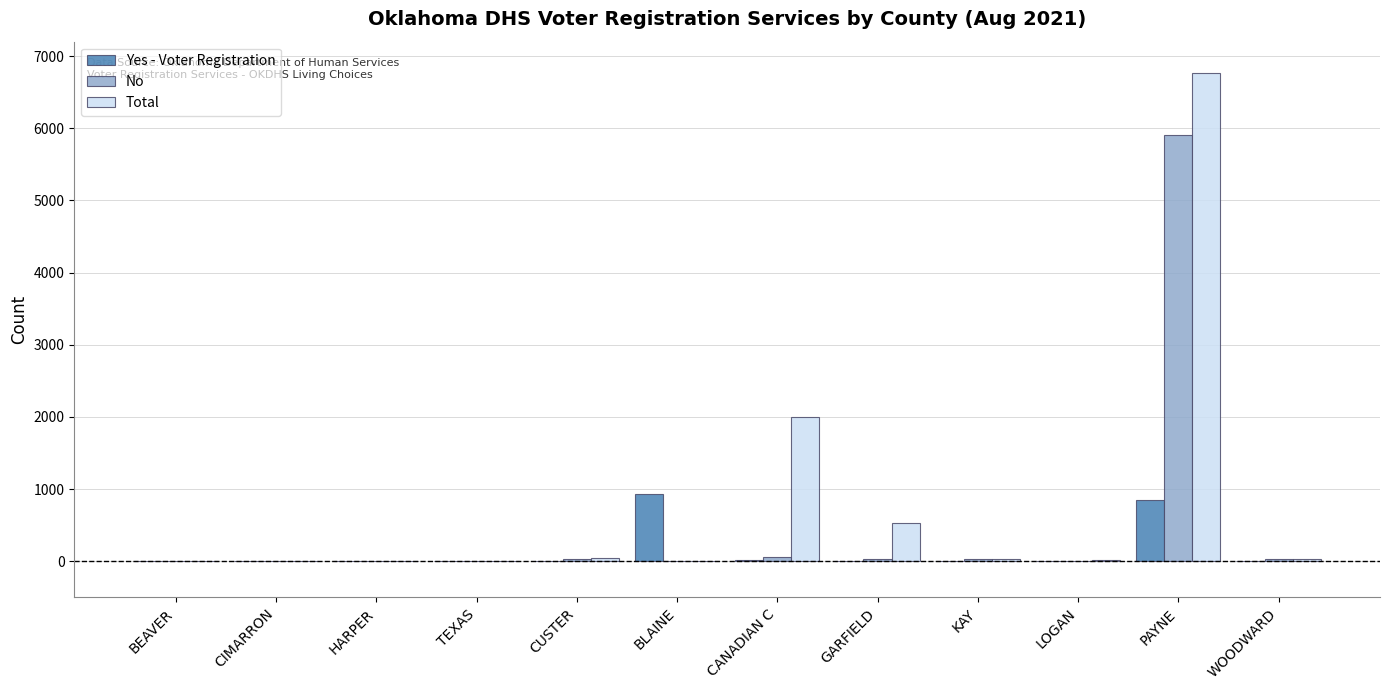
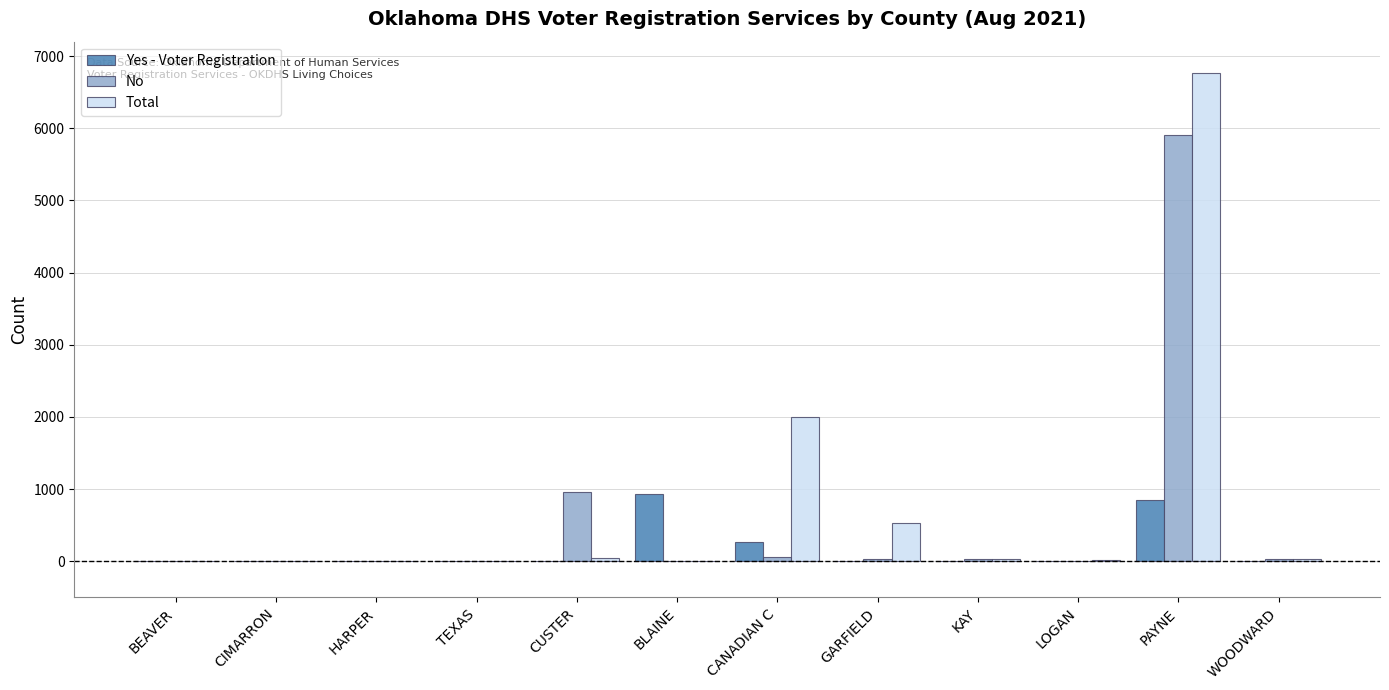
  {
    "Yes - Voter Registration": {
      "BEAVER": 0,
      "CIMARRON": 0,
      "HARPER": 0,
      "TEXAS": 0,
      "BLAINE": 900,
-     "CANADIAN C": 0,
+     "CANADIAN C": 300,
      "PAYNE": 900
    },
    "No": {
      "BEAVER": 0,
      "CIMARRON": 0,
      "HARPER": 0,
      "TEXAS": 0,
-     "CUSTER": 0,
+     "CUSTER": 1000,
      "CANADIAN C": 100,
      "GARFIELD": 0,
      "PAYNE": 5900
    },
    "Total": {
      "BEAVER": 0,
      "CIMARRON": 0,
      "HARPER": 0,
      "TEXAS": 0,
      "CUSTER": 0,
      "CANADIAN C": 2000,
      "GARFIELD": 500,
      "KAY": 0,
      "PAYNE": 6800
    }
  }
